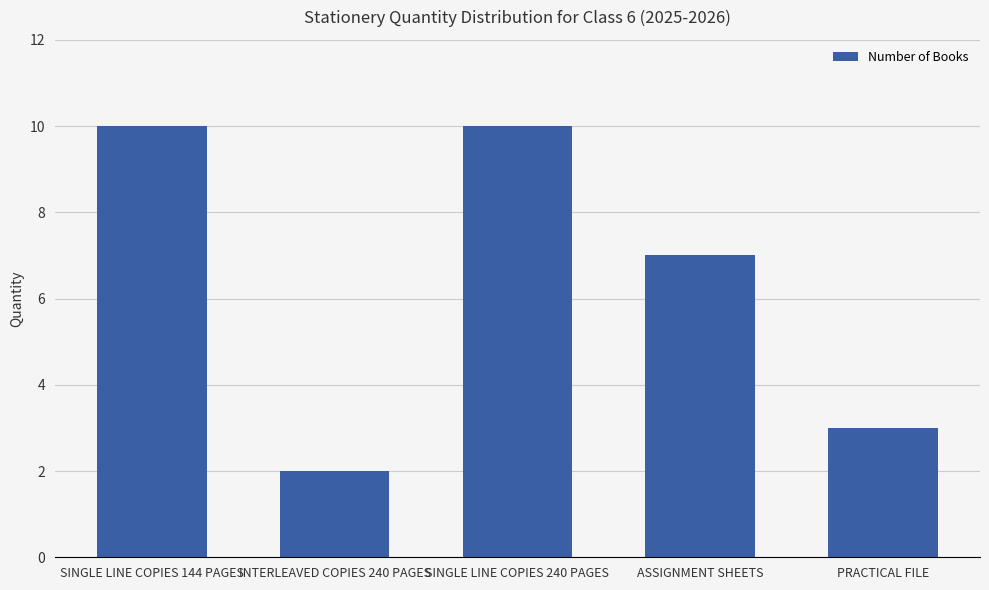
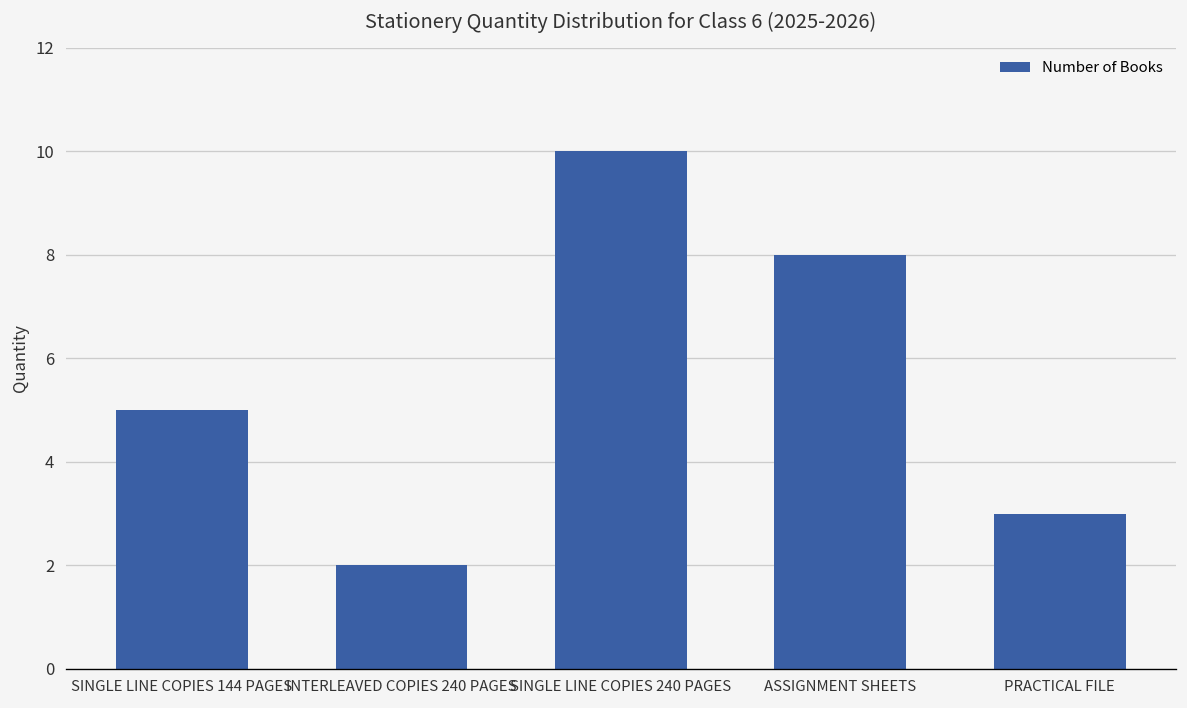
  {
-   "SINGLE LINE COPIES 144 PAGES": 10,
+   "SINGLE LINE COPIES 144 PAGES": 5,
    "INTERLEAVED COPIES 240 PAGES": 2,
    "SINGLE LINE COPIES 240 PAGES": 10,
-   "ASSIGNMENT SHEETS": 7,
+   "ASSIGNMENT SHEETS": 8,
    "PRACTICAL FILE": 3
  }
